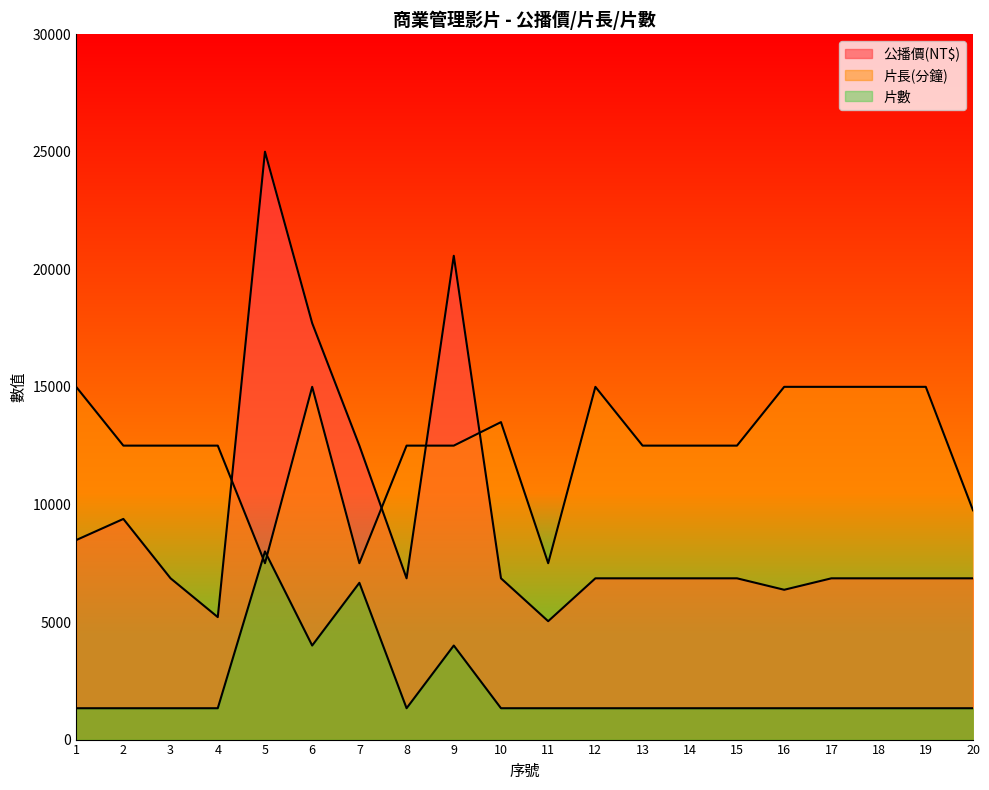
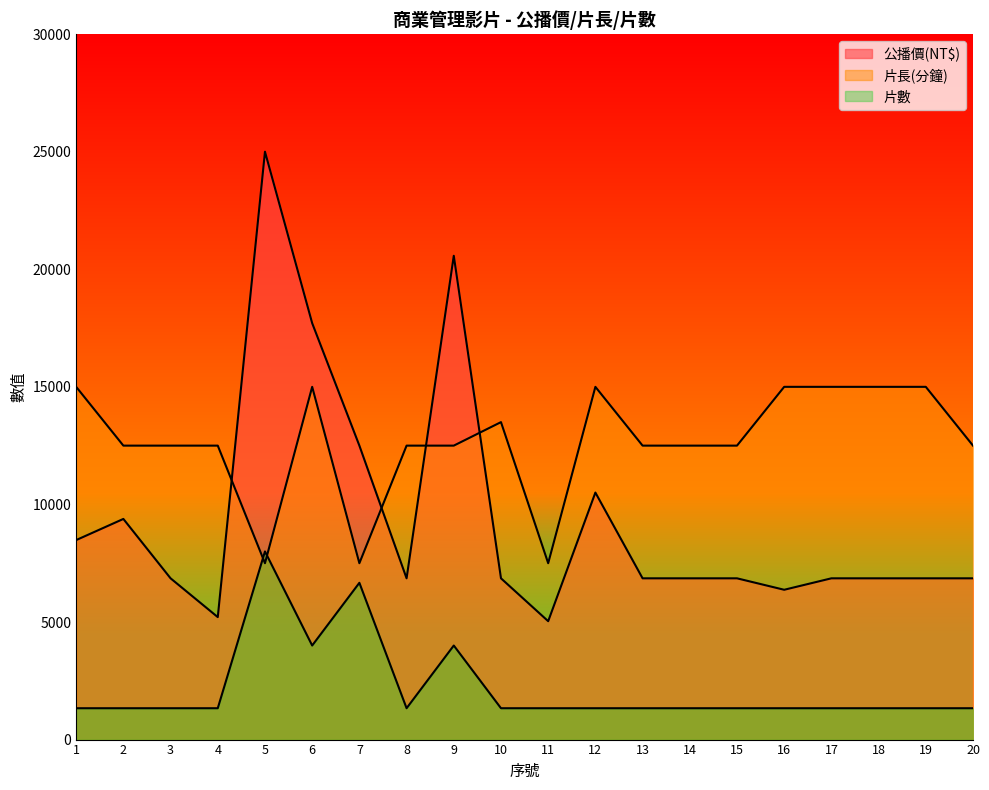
  {
    "公播價(NT$)": {
      "1": 8500,
      "2": 9400,
      "3": 6900,
      "4": 5200,
      "5": 25000,
      "6": 17700,
      "7": 12500,
      "8": 6900,
      "9": 20600,
      "10": 6900,
      "11": 5000,
-     "12": 6900,
+     "12": 10500,
      "13": 6900,
      "14": 6900,
      "15": 6900,
      "16": 6400,
      "17": 6900,
      "18": 6900,
      "19": 6900,
      "20": 6900
    },
    "片長(分鐘)": {
      "1": 15000,
      "2": 12500,
      "3": 12500,
      "4": 12500,
      "5": 7500,
      "6": 15000,
      "7": 7500,
      "8": 12500,
      "9": 12500,
      "10": 13500,
      "11": 7500,
      "12": 15000,
      "13": 12500,
      "14": 12500,
      "15": 12500,
      "16": 15000,
      "17": 15000,
      "18": 15000,
      "19": 15000,
-     "20": 9800
+     "20": 12500
    },
    "片數": {
      "1": 1300,
      "2": 1300,
      "3": 1300,
      "4": 1300,
      "5": 8000,
      "6": 4000,
      "7": 6700,
      "8": 1300,
      "9": 4000,
      "10": 1300,
      "11": 1300,
      "12": 1300,
      "13": 1300,
      "14": 1300,
      "15": 1300,
      "16": 1300,
      "17": 1300,
      "18": 1300,
      "19": 1300,
      "20": 1300
    }
  }
